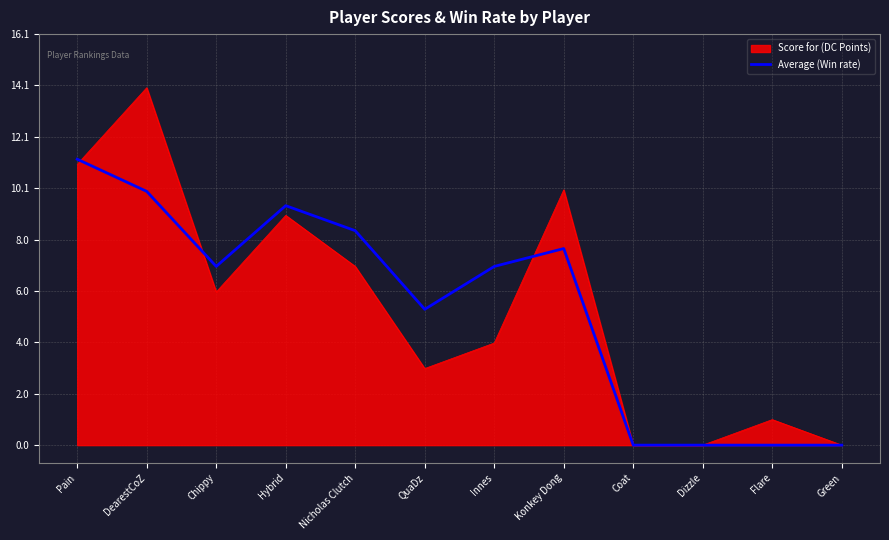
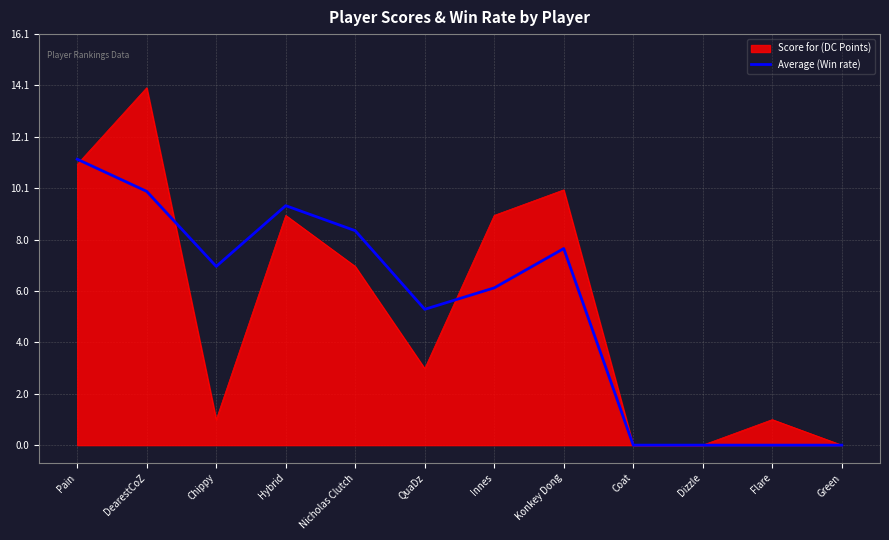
  {
    "Score for (DC Points)": {
      "Pain": 11,
      "DearestCoZ": 14,
-     "Chippy": 6,
+     "Chippy": 1,
      "Hybrid": 9,
      "Nicholas Clutch": 7,
      "QuaDz": 3,
-     "Innes": 4,
+     "Innes": 9,
      "Konkey Dong": 10,
      "Flare": 1
    },
    "Average (Win rate)": {
      "Pain": 11.2,
      "DearestCoZ": 9.9,
      "Chippy": 7.0,
      "Hybrid": 9.4,
      "Nicholas Clutch": 8.4,
      "QuaDz": 5.3,
-     "Innes": 7.0,
+     "Innes": 6.2,
      "Konkey Dong": 7.7,
      "Flare": 0.0
    }
  }
